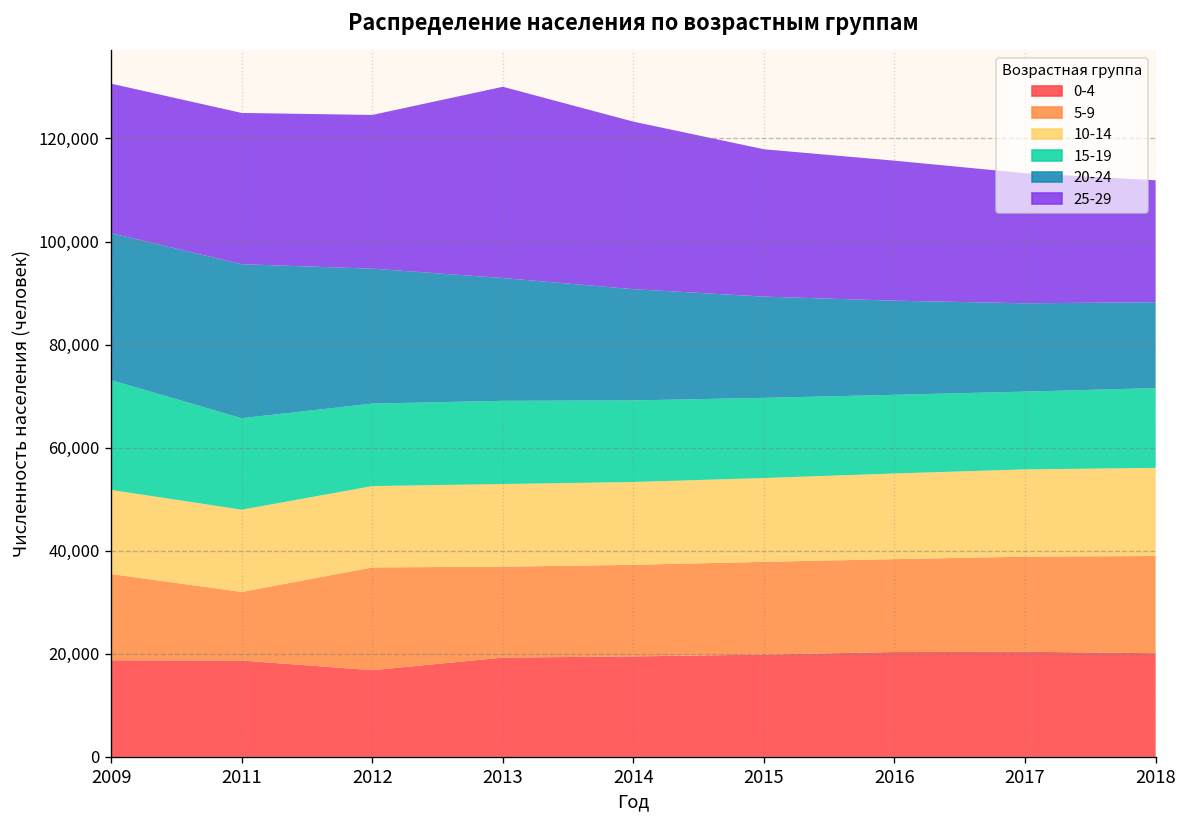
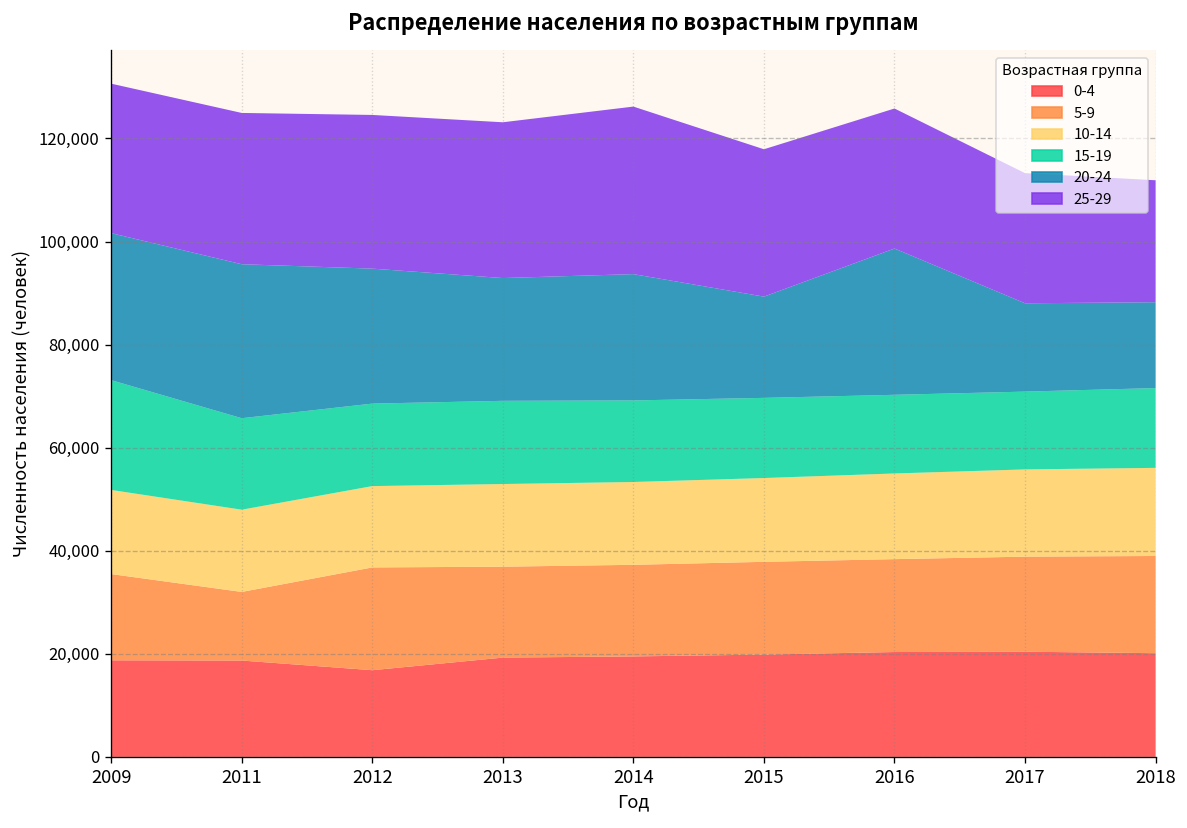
  {
    "0-4": {
      "2009": "19,000",
      "2011": "19,000",
      "2012": "17,000",
      "2013": "19,000",
      "2014": "19,000",
      "2015": "20,000",
      "2016": "20,000",
      "2017": "20,000",
      "2018": "20,000"
    },
    "5-9": {
      "2009": "17,000",
      "2011": "13,000",
      "2012": "20,000",
      "2013": "18,000",
      "2014": "18,000",
      "2015": "18,000",
      "2016": "18,000",
      "2017": "18,000",
      "2018": "19,000"
    },
    "10-14": {
      "2009": "16,000",
      "2011": "16,000",
      "2012": "16,000",
      "2013": "16,000",
      "2014": "16,000",
      "2015": "16,000",
      "2016": "17,000",
      "2017": "17,000",
      "2018": "17,000"
    },
    "15-19": {
      "2009": "21,000",
      "2011": "18,000",
      "2012": "16,000",
      "2013": "16,000",
      "2014": "16,000",
      "2015": "16,000",
      "2016": "15,000",
      "2017": "15,000",
      "2018": "15,000"
    },
    "20-24": {
      "2009": "29,000",
      "2011": "30,000",
      "2012": "26,000",
      "2013": "24,000",
-     "2014": "22,000",
+     "2014": "25,000",
      "2015": "20,000",
-     "2016": "18,000",
+     "2016": "28,000",
      "2017": "17,000",
      "2018": "17,000"
    },
    "25-29": {
      "2009": "29,000",
      "2011": "29,000",
      "2012": "30,000",
-     "2013": "37,000",
+     "2013": "30,000",
      "2014": "33,000",
      "2015": "29,000",
      "2016": "27,000",
      "2018": "24,000"
    }
  }
